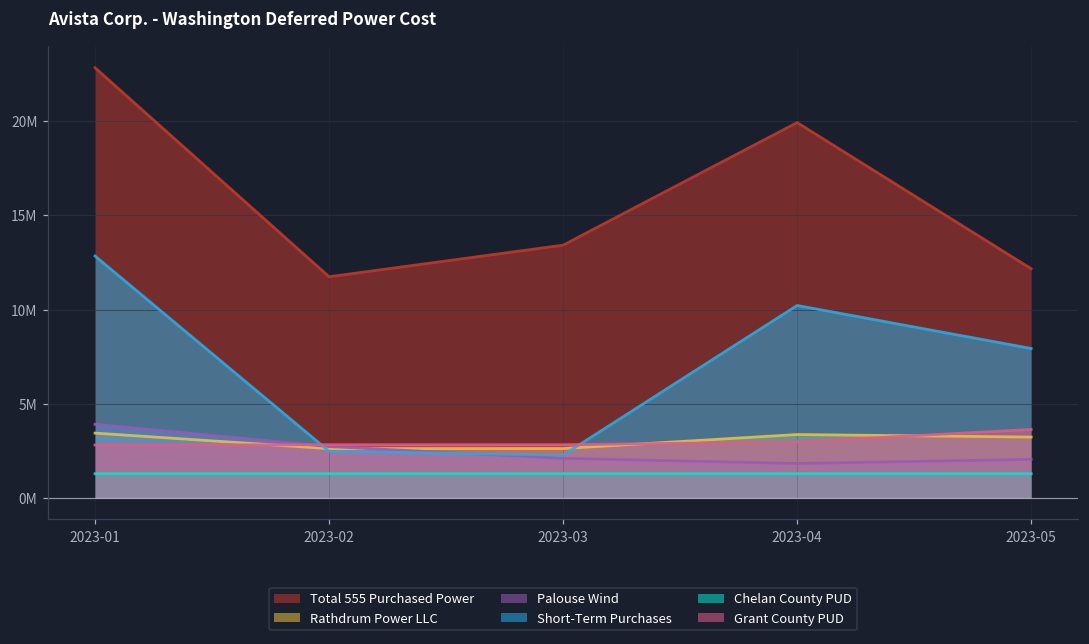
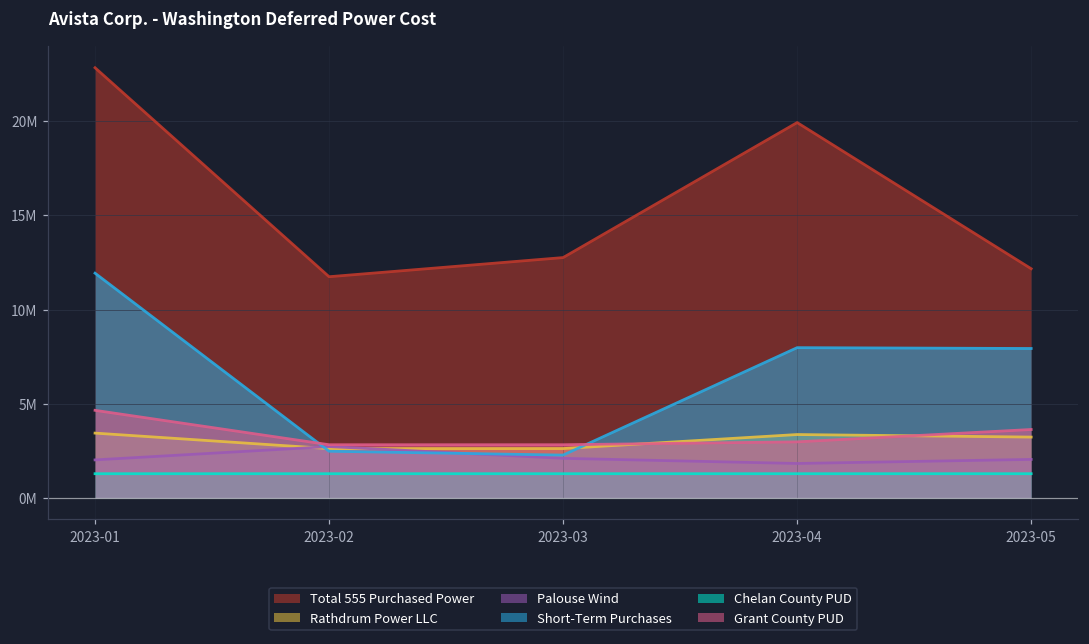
  {
    "Total 555 Purchased Power": {
      "2023-01": 22800000,
      "2023-02": 11700000,
-     "2023-03": 13400000,
+     "2023-03": 12800000,
      "2023-04": 19900000,
      "2023-05": 12200000
    },
    "Rathdrum Power LLC": {
      "2023-01": 3400000,
      "2023-03": 2600000,
      "2023-04": 3400000,
      "2023-05": 3200000
    },
    "Palouse Wind": {
-     "2023-01": 3900000,
+     "2023-01": 2000000,
      "2023-03": 2100000,
      "2023-04": 1800000,
      "2023-05": 2000000
    },
    "Short-Term Purchases": {
-     "2023-01": 12800000,
+     "2023-01": 11900000,
      "2023-03": 2300000,
-     "2023-04": 10200000,
+     "2023-04": 8000000,
      "2023-05": 7900000
    },
    "Chelan County PUD": {
      "2023-01": 1300000,
      "2023-02": 1300000,
      "2023-03": 1300000,
      "2023-04": 1300000,
      "2023-05": 1300000
    },
    "Grant County PUD": {
-     "2023-01": 2800000,
+     "2023-01": 4700000,
      "2023-03": 2800000,
      "2023-04": 3000000,
      "2023-05": 3600000
    }
  }
